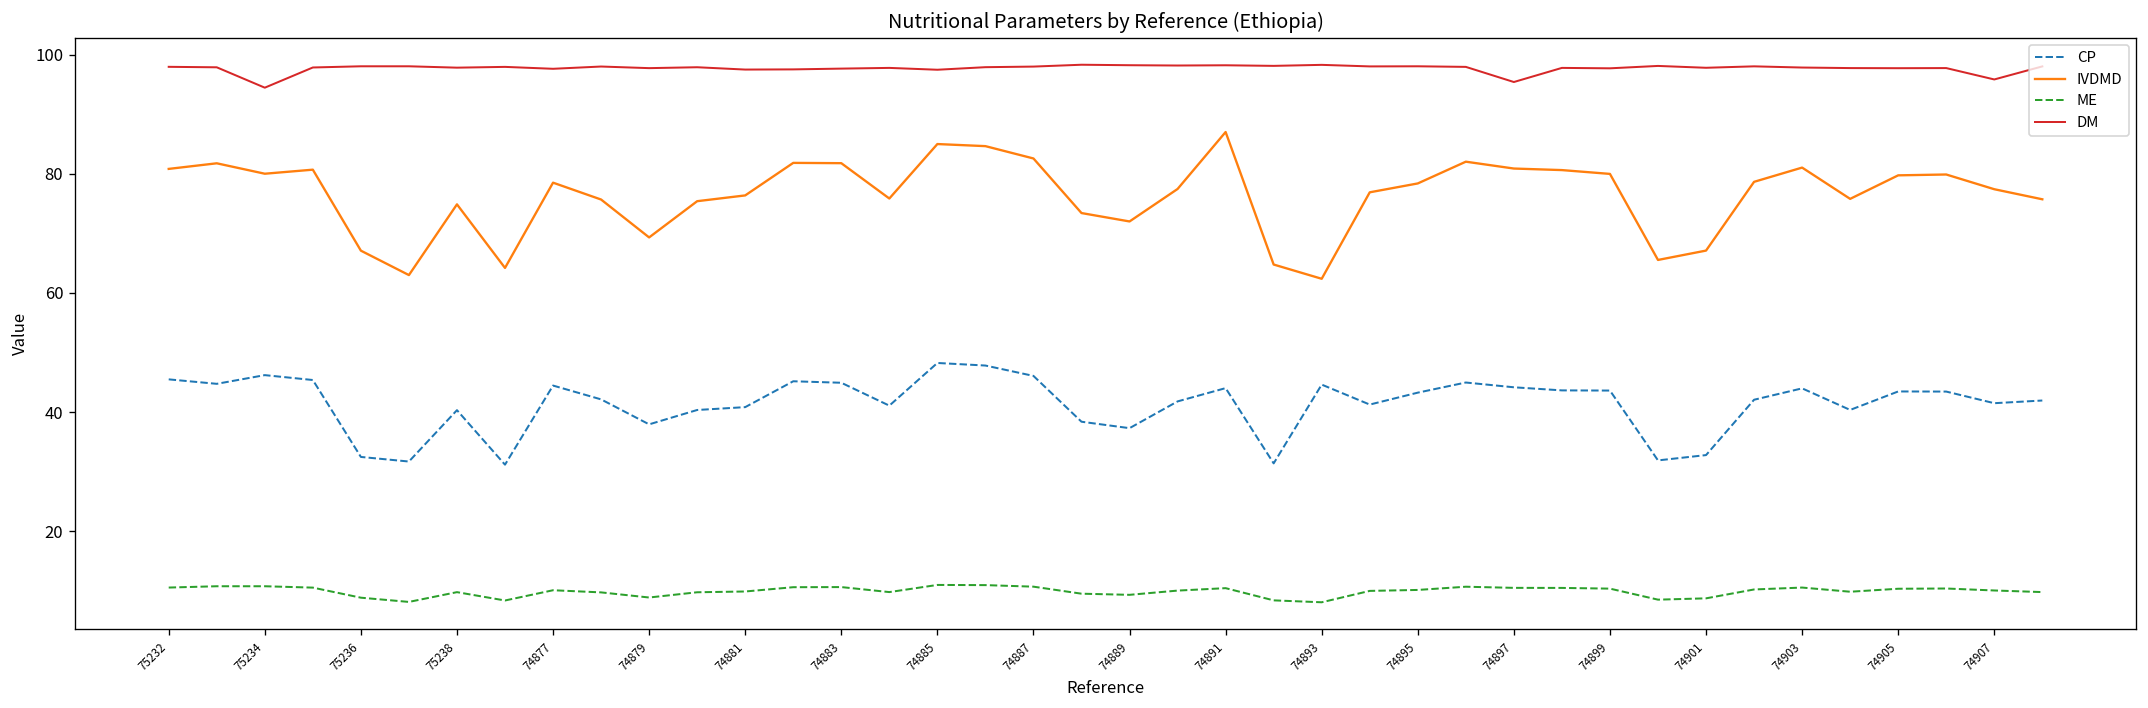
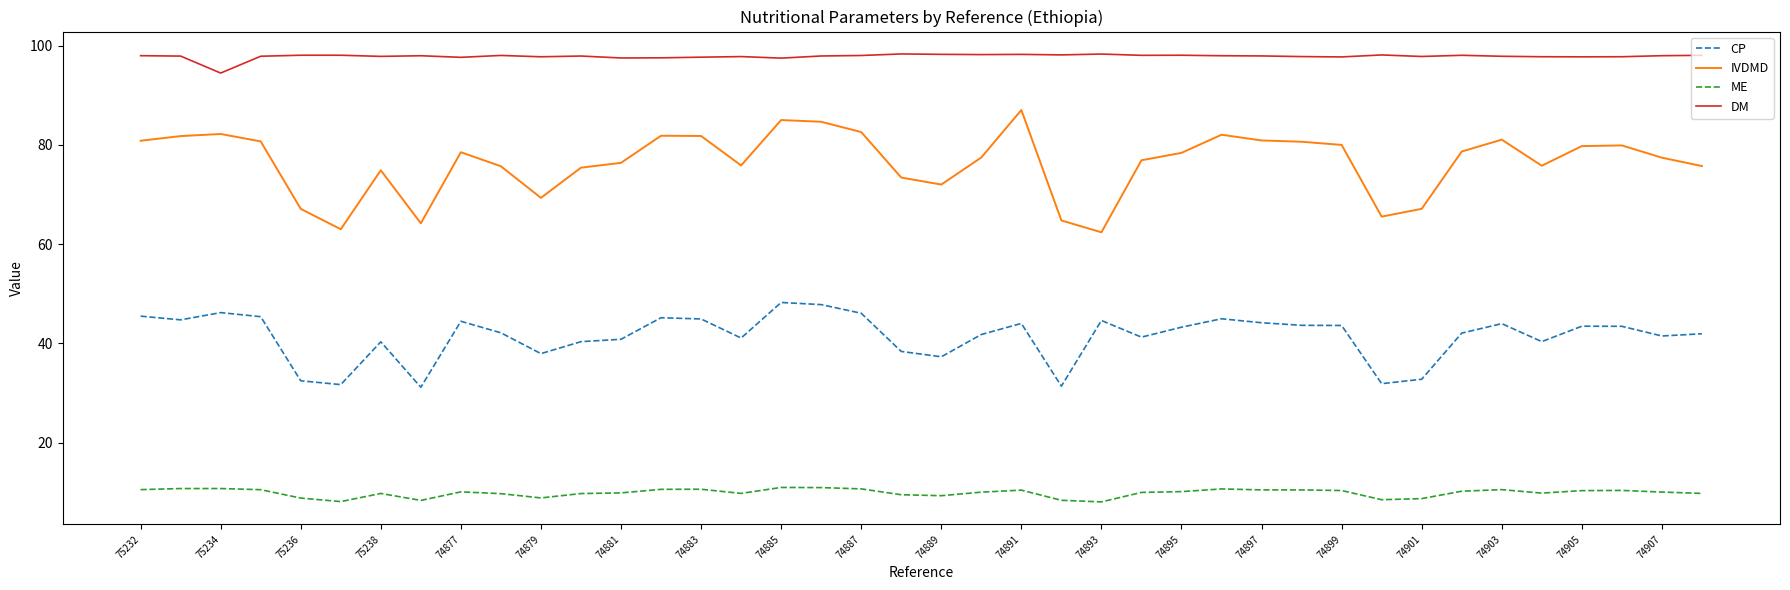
  {
    "CP": {
      "75232": 46,
      "75234": 46,
      "75236": 32,
      "75238": 40,
      "74877": 44,
      "74879": 38,
      "74881": 41,
      "74883": 45,
      "74885": 48,
      "74887": 46,
      "74889": 37,
      "74891": 44,
      "74893": 45,
      "74895": 43,
      "74897": 44,
      "74899": 44,
      "74901": 33,
      "74903": 44,
      "74905": 43,
      "74907": 42
    },
    "IVDMD": {
      "75232": 81,
-     "75234": 80,
+     "75234": 82,
      "75236": 67,
      "75238": 75,
      "74877": 79,
      "74879": 69,
      "74881": 76,
      "74883": 82,
      "74885": 85,
      "74887": 83,
      "74889": 72,
      "74891": 87,
      "74893": 62,
      "74895": 78,
      "74897": 81,
      "74899": 80,
      "74901": 67,
      "74903": 81,
      "74905": 80,
      "74907": 77
    },
    "ME": {
      "75232": 11,
      "75234": 11,
      "75236": 9,
      "75238": 10,
      "74877": 10,
      "74879": 9,
      "74881": 10,
      "74883": 11,
      "74885": 11,
      "74887": 11,
      "74889": 9,
      "74891": 10,
      "74893": 8,
      "74895": 10,
      "74897": 11,
      "74899": 10,
      "74901": 9,
      "74903": 11,
      "74905": 10,
      "74907": 10
    },
    "DM": {
      "75232": 98,
      "75234": 94,
      "75236": 98,
      "75238": 98,
      "74877": 98,
      "74879": 98,
      "74881": 97,
      "74883": 98,
      "74885": 97,
      "74887": 98,
      "74889": 98,
      "74891": 98,
      "74893": 98,
      "74895": 98,
-     "74897": 95,
+     "74897": 98,
      "74899": 98,
      "74901": 98,
      "74903": 98,
      "74905": 98,
-     "74907": 96
+     "74907": 98
    }
  }
